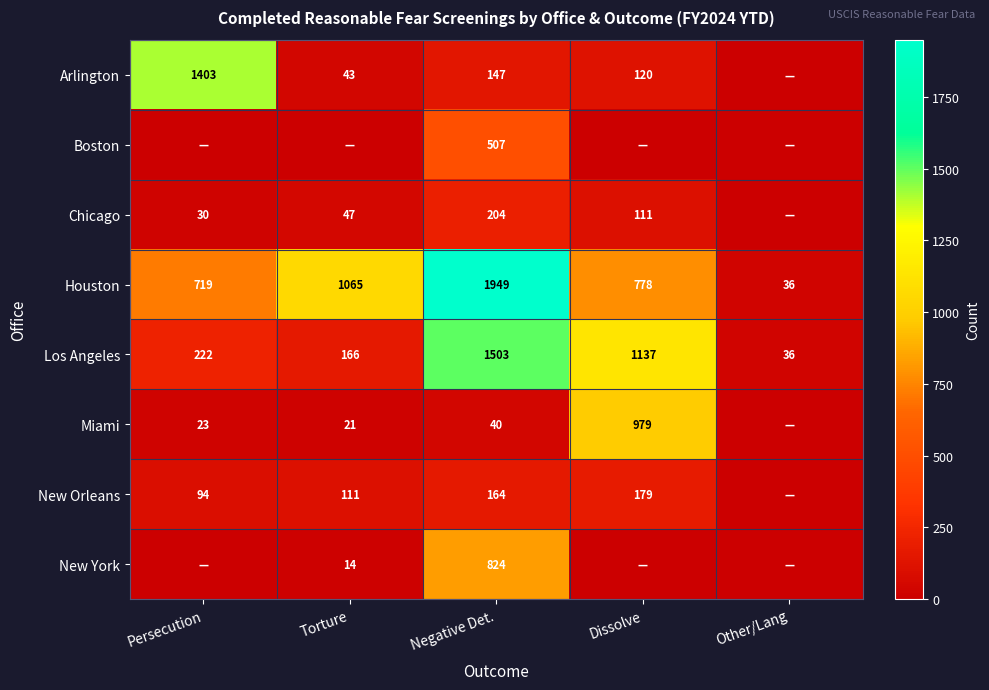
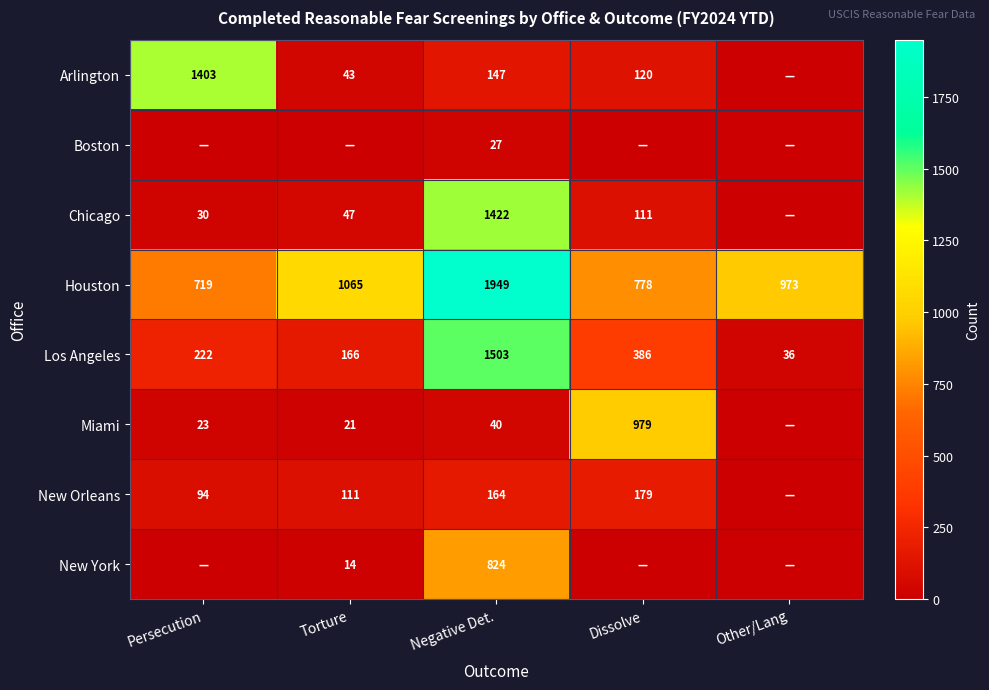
  {
    "Arlington": {
      "Persecution": 1403,
      "Torture": 43,
      "Negative Det.": 147,
      "Dissolve": 120
    },
    "Boston": {
-     "Negative Det.": 507
+     "Negative Det.": 27
    },
    "Chicago": {
      "Persecution": 30,
      "Torture": 47,
-     "Negative Det.": 204,
+     "Negative Det.": 1422,
      "Dissolve": 111
    },
    "Houston": {
      "Persecution": 719,
      "Torture": 1065,
      "Negative Det.": 1949,
      "Dissolve": 778,
-     "Other/Lang": 36
+     "Other/Lang": 973
    },
    "Los Angeles": {
      "Persecution": 222,
      "Torture": 166,
      "Negative Det.": 1503,
-     "Dissolve": 1137,
+     "Dissolve": 386,
      "Other/Lang": 36
    },
    "Miami": {
      "Persecution": 23,
      "Torture": 21,
      "Negative Det.": 40,
      "Dissolve": 979
    },
    "New Orleans": {
      "Persecution": 94,
      "Torture": 111,
      "Negative Det.": 164,
      "Dissolve": 179
    },
    "New York": {
      "Torture": 14,
      "Negative Det.": 824
    }
  }
